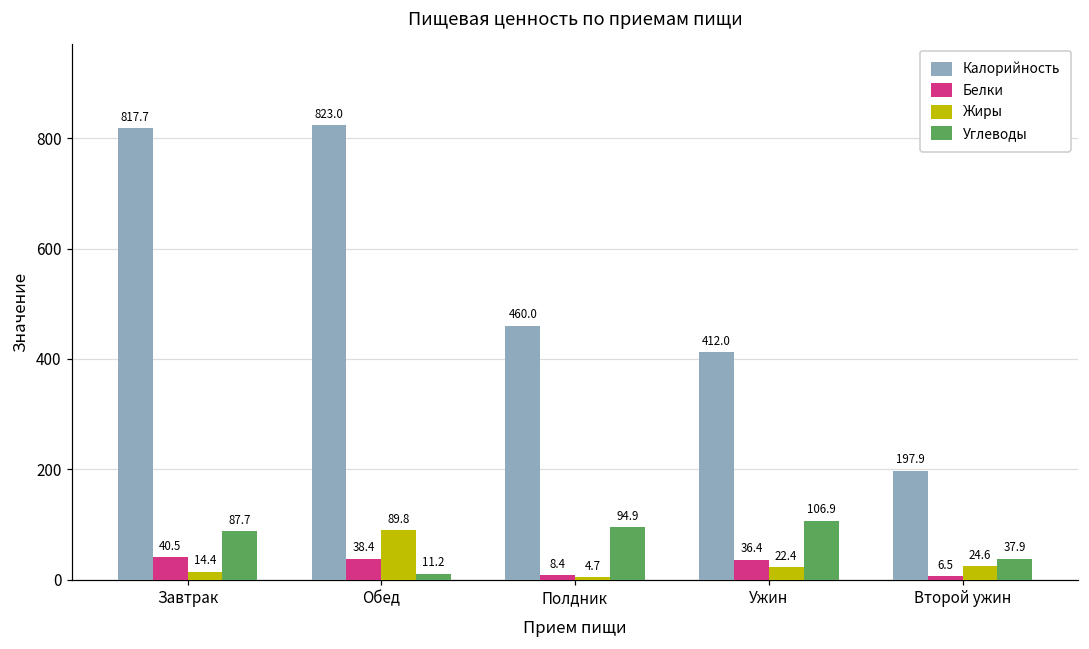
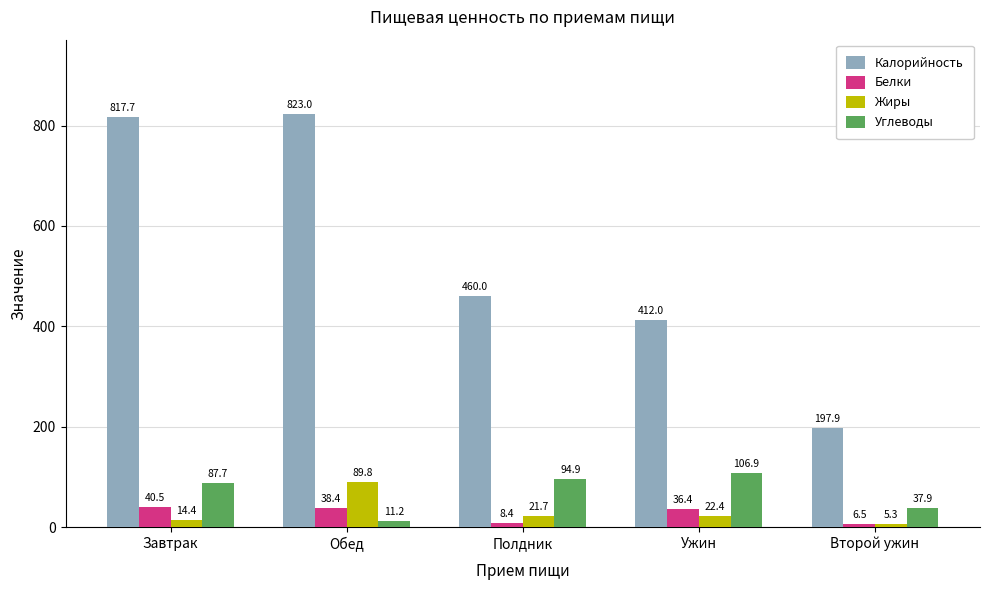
  {
    "Калорийность": {
      "Завтрак": 817.7,
      "Обед": 823.0,
      "Полдник": 460.0,
      "Ужин": 412.0,
      "Второй ужин": 197.9
    },
    "Белки": {
      "Завтрак": 40.5,
      "Обед": 38.4,
      "Полдник": 8.4,
      "Ужин": 36.4,
      "Второй ужин": 6.5
    },
    "Жиры": {
      "Завтрак": 14.4,
      "Обед": 89.8,
-     "Полдник": 4.7,
+     "Полдник": 21.7,
      "Ужин": 22.4,
-     "Второй ужин": 24.6
+     "Второй ужин": 5.3
    },
    "Углеводы": {
      "Завтрак": 87.7,
      "Обед": 11.2,
      "Полдник": 94.9,
      "Ужин": 106.9,
      "Второй ужин": 37.9
    }
  }
